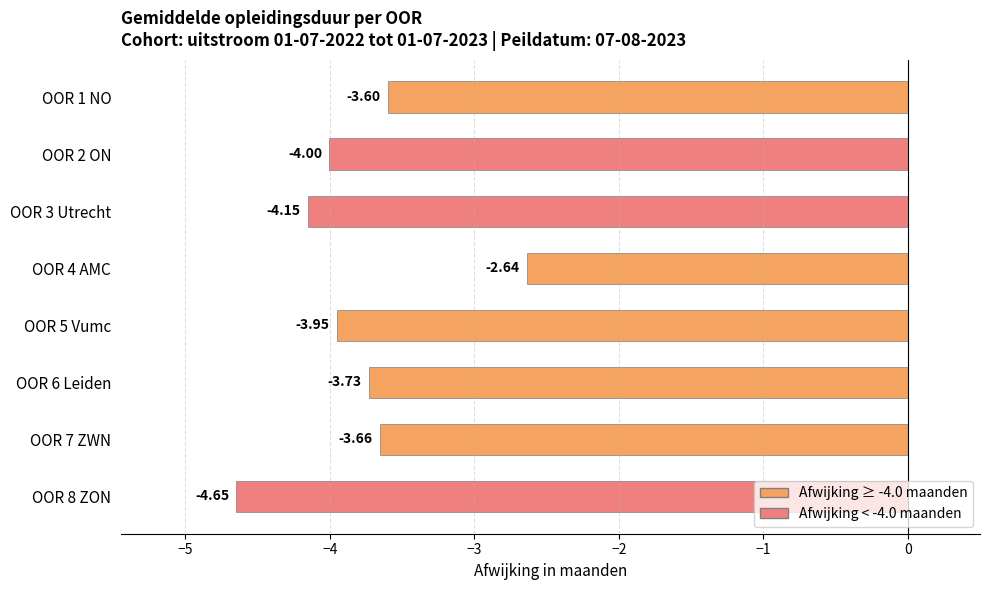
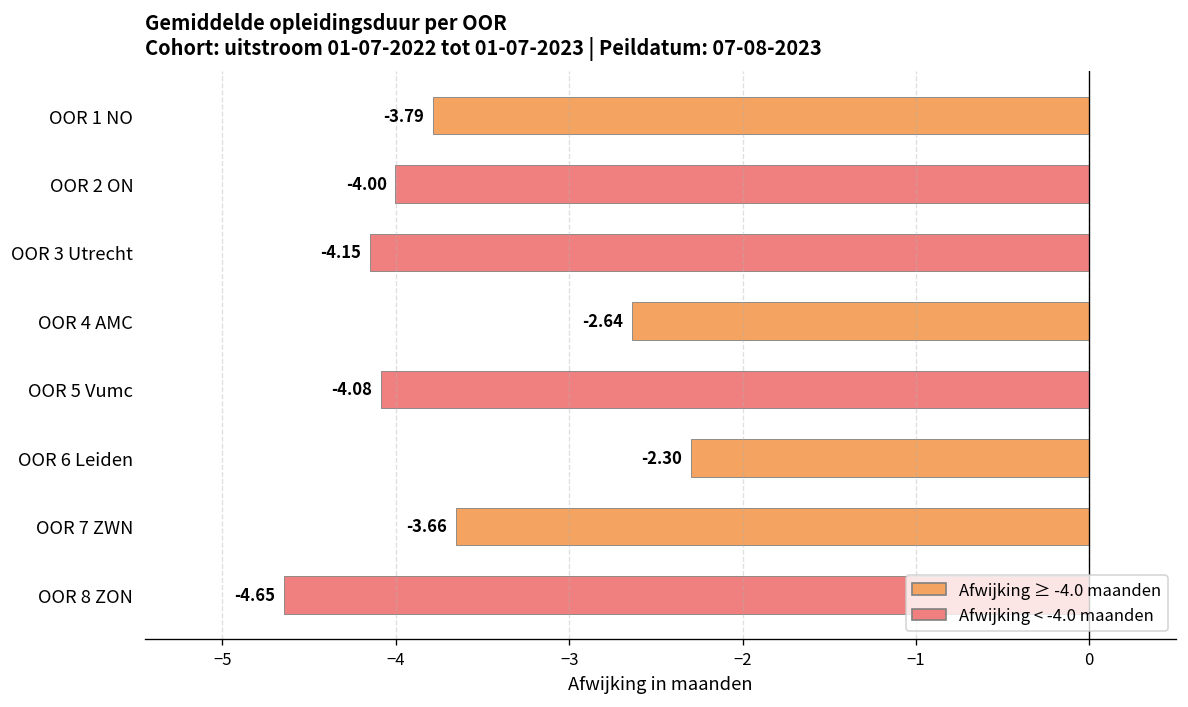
  {
-   "OOR 1 NO": -3.60,
+   "OOR 1 NO": -3.79,
    "OOR 2 ON": -4.00,
    "OOR 3 Utrecht": -4.15,
    "OOR 4 AMC": -2.64,
-   "OOR 5 Vumc": -3.95,
-   "OOR 6 Leiden": -3.73,
+   "OOR 5 Vumc": -4.08,
+   "OOR 6 Leiden": -2.30,
    "OOR 7 ZWN": -3.66,
    "OOR 8 ZON": -4.65
  }
